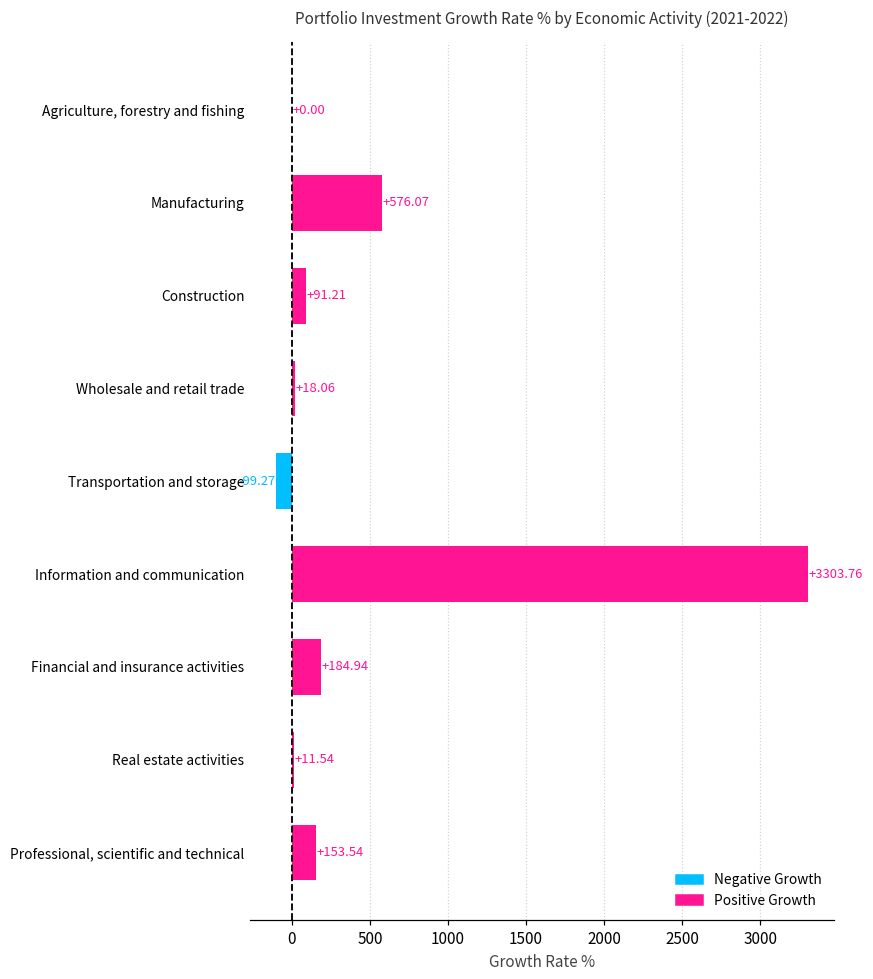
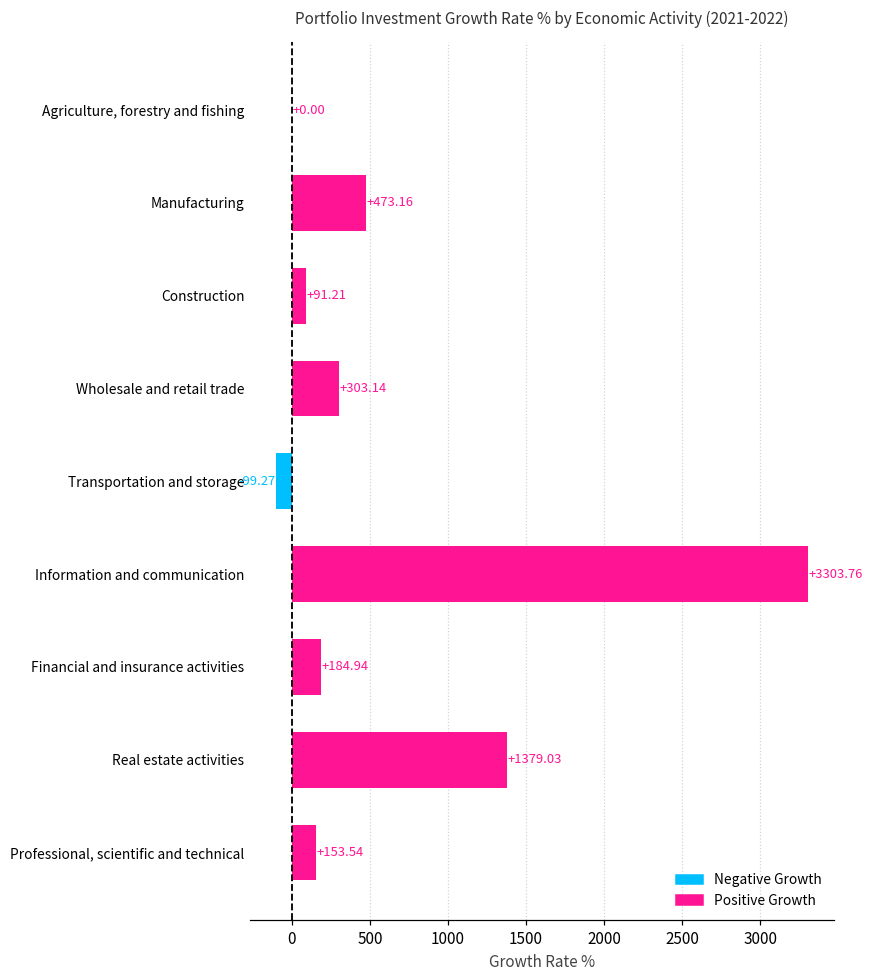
  {
    "Agriculture, forestry and fishing": "+0.00",
-   "Manufacturing": "+576.07",
+   "Manufacturing": "+473.16",
    "Construction": "+91.21",
-   "Wholesale and retail trade": "+18.06",
+   "Wholesale and retail trade": "+303.14",
    "Transportation and storage": "-99.27",
    "Information and communication": "+3303.76",
    "Financial and insurance activities": "+184.94",
-   "Real estate activities": "+11.54",
+   "Real estate activities": "+1379.03",
    "Professional, scientific and technical": "+153.54"
  }
